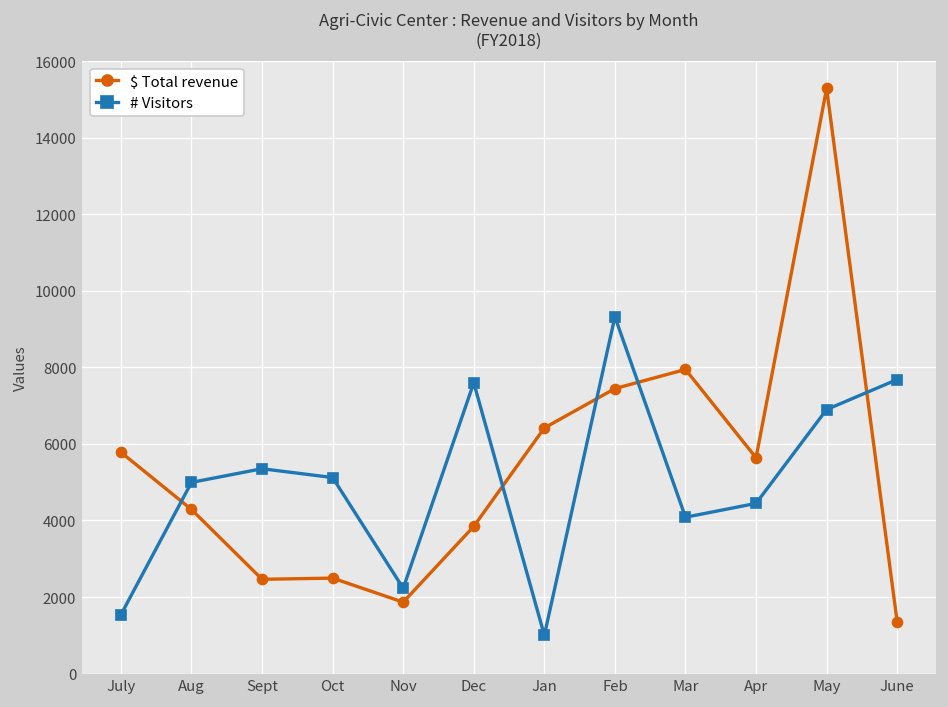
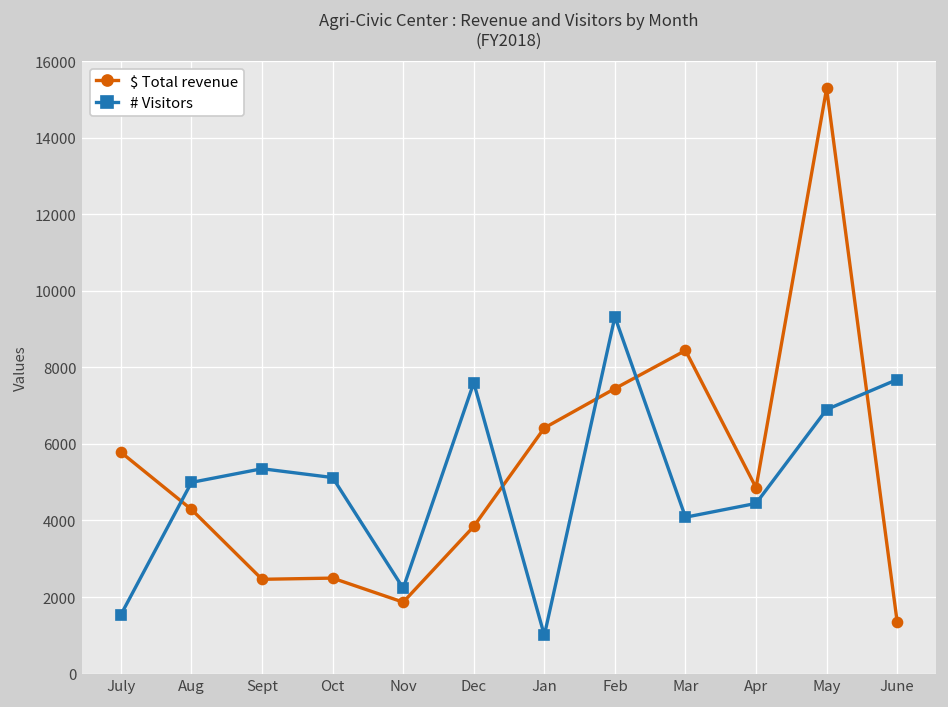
  {
    "$ Total revenue": {
      "July": 5800,
      "Aug": 4300,
      "Sept": 2500,
      "Oct": 2500,
      "Nov": 1900,
      "Dec": 3800,
      "Jan": 6400,
      "Feb": 7400,
-     "Mar": 7900,
-     "Apr": 5600,
+     "Mar": 8400,
+     "Apr": 4900,
      "May": 15300,
      "June": 1300
    },
    "# Visitors": {
      "July": 1500,
      "Aug": 5000,
      "Sept": 5400,
      "Oct": 5100,
      "Nov": 2200,
      "Dec": 7600,
      "Jan": 1000,
      "Feb": 9300,
      "Mar": 4100,
      "Apr": 4400,
      "May": 6900,
      "June": 7700
    }
  }
